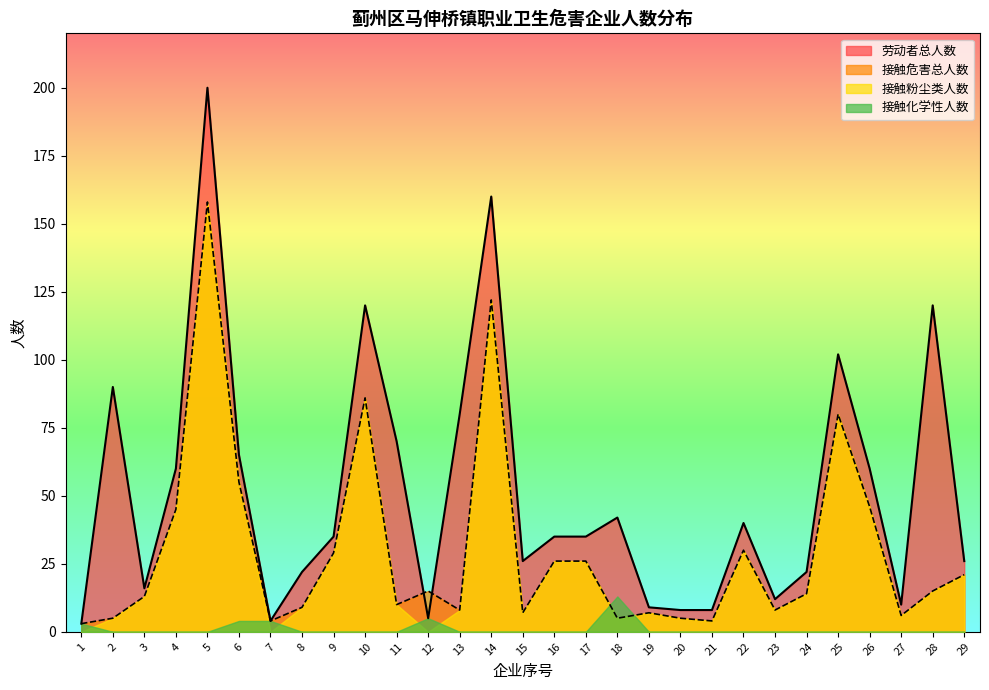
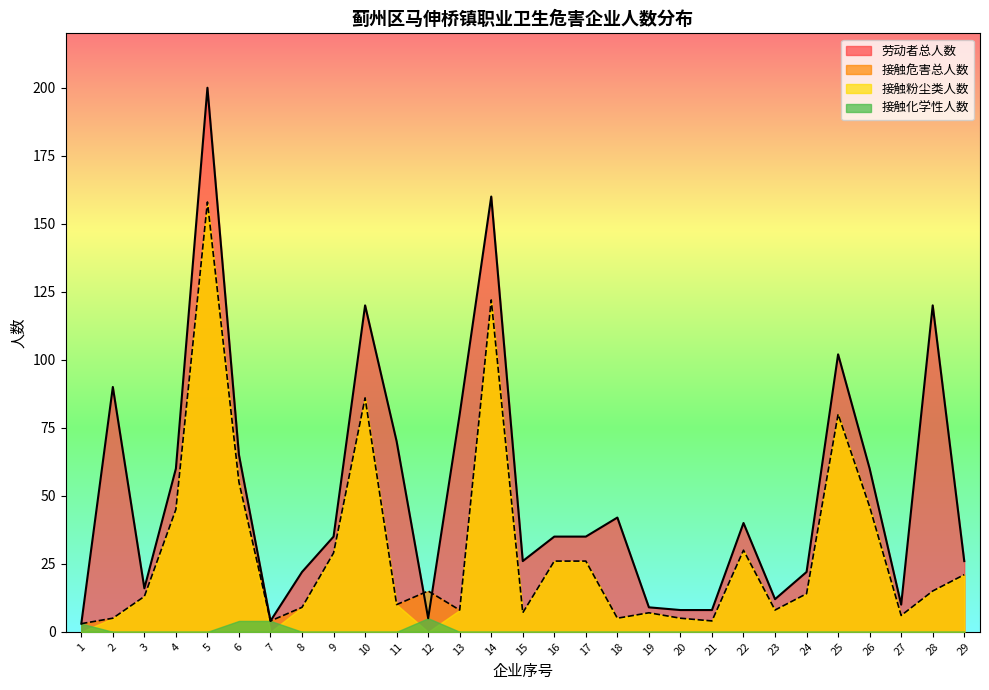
  {
    "劳动者总人数": {
      "2": 90,
      "3": 16,
      "4": 60,
      "5": 200,
      "6": 65,
      "8": 22,
      "9": 35,
      "10": 120,
      "11": 70,
      "13": 80,
      "14": 160,
      "15": 26,
      "16": 35,
      "17": 35,
      "18": 42,
      "19": 9,
      "20": 8,
      "21": 8,
      "22": 40,
      "23": 12,
      "24": 22,
      "25": 102,
      "26": 60,
      "27": 10,
      "28": 120,
      "29": 26
    },
    "接触危害总人数": {
      "12": 15
    },
    "接触粉尘类人数": {
      "1": 0,
      "7": 0,
      "12": 0
    },
    "接触化学性人数": {
      "2": 0,
      "3": 0,
      "4": 0,
      "5": 0,
      "6": 4,
      "8": 0,
      "9": 0,
      "10": 0,
      "11": 0,
      "13": 0,
      "14": 0,
      "15": 0,
      "16": 0,
      "17": 0,
-     "18": 13,
+     "18": 0,
      "19": 0,
      "20": 0,
      "21": 0,
      "22": 0,
      "23": 0,
      "24": 0,
      "25": 0,
      "26": 0,
      "27": 0,
      "28": 0,
      "29": 0
    }
  }
